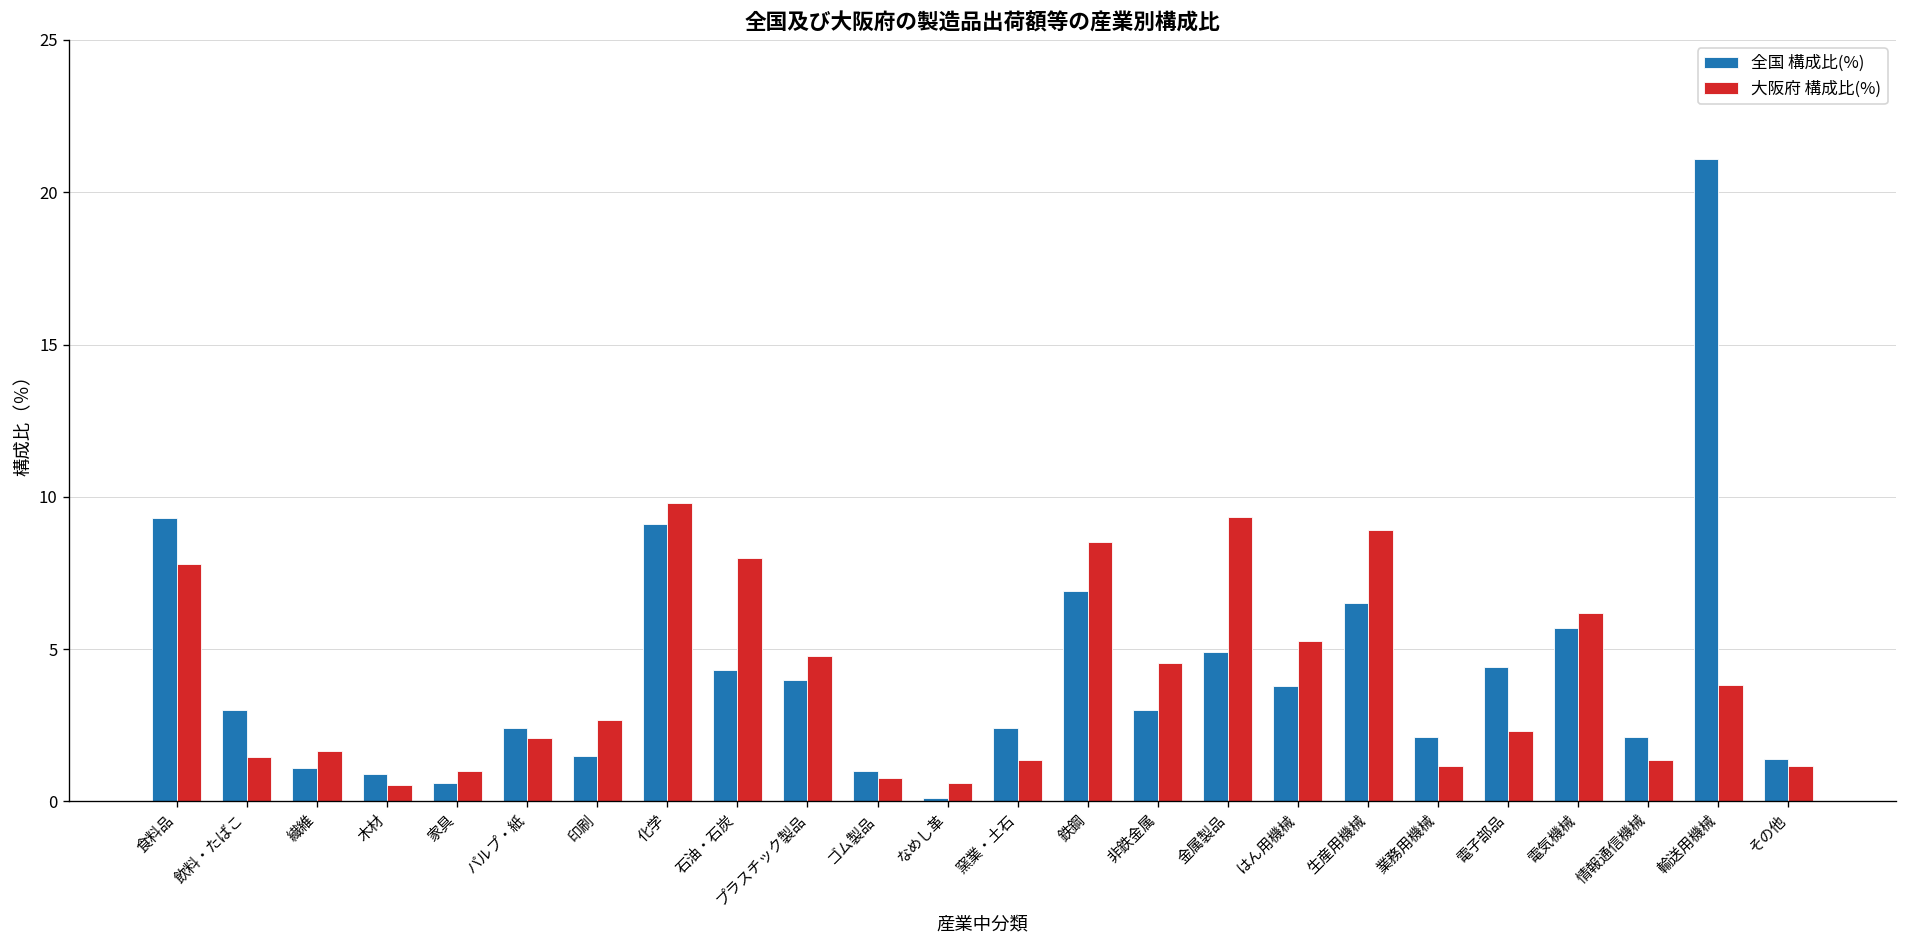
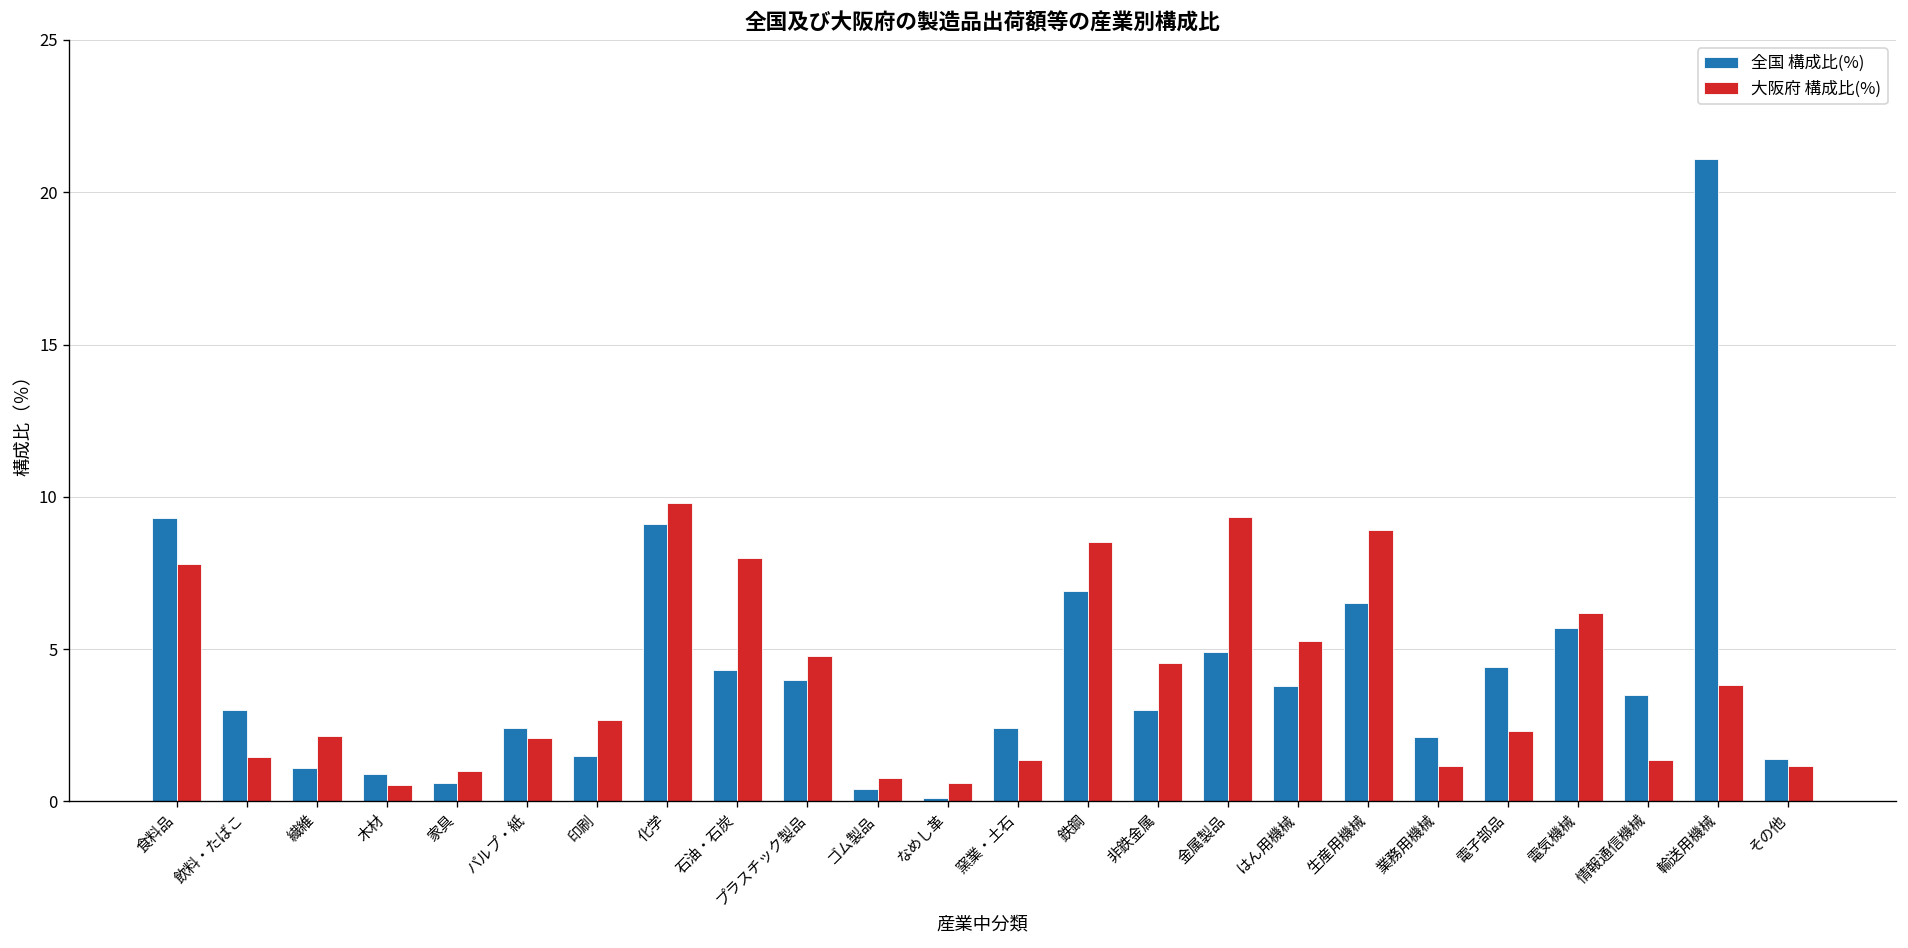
  {
    "全国 構成比(%)": {
      "食料品": 9.3,
      "飲料・たばこ": 3.0,
      "繊維": 1.1,
      "木材": 0.9,
      "家具": 0.6,
      "パルプ・紙": 2.4,
      "印刷": 1.5,
      "化学": 9.1,
      "石油・石炭": 4.3,
      "プラスチック製品": 4.0,
-     "ゴム製品": 1.0,
+     "ゴム製品": 0.4,
      "なめし革": 0.1,
      "窯業・土石": 2.4,
      "鉄鋼": 6.9,
      "非鉄金属": 3.0,
      "金属製品": 4.9,
      "はん用機械": 3.8,
      "生産用機械": 6.5,
      "業務用機械": 2.1,
      "電子部品": 4.4,
      "電気機械": 5.7,
-     "情報通信機械": 2.1,
+     "情報通信機械": 3.5,
      "輸送用機械": 21.1,
      "その他": 1.4
    },
    "大阪府 構成比(%)": {
      "食料品": 7.8,
      "飲料・たばこ": 1.4,
-     "繊維": 1.7,
+     "繊維": 2.1,
      "木材": 0.6,
      "家具": 1.0,
      "パルプ・紙": 2.1,
      "印刷": 2.7,
      "化学": 9.8,
      "石油・石炭": 8.0,
      "プラスチック製品": 4.8,
      "ゴム製品": 0.8,
      "なめし革": 0.6,
      "窯業・土石": 1.4,
      "鉄鋼": 8.5,
      "非鉄金属": 4.5,
      "金属製品": 9.4,
      "はん用機械": 5.3,
      "生産用機械": 8.9,
      "業務用機械": 1.2,
      "電子部品": 2.3,
      "電気機械": 6.2,
      "情報通信機械": 1.4,
      "輸送用機械": 3.8,
      "その他": 1.2
    }
  }
